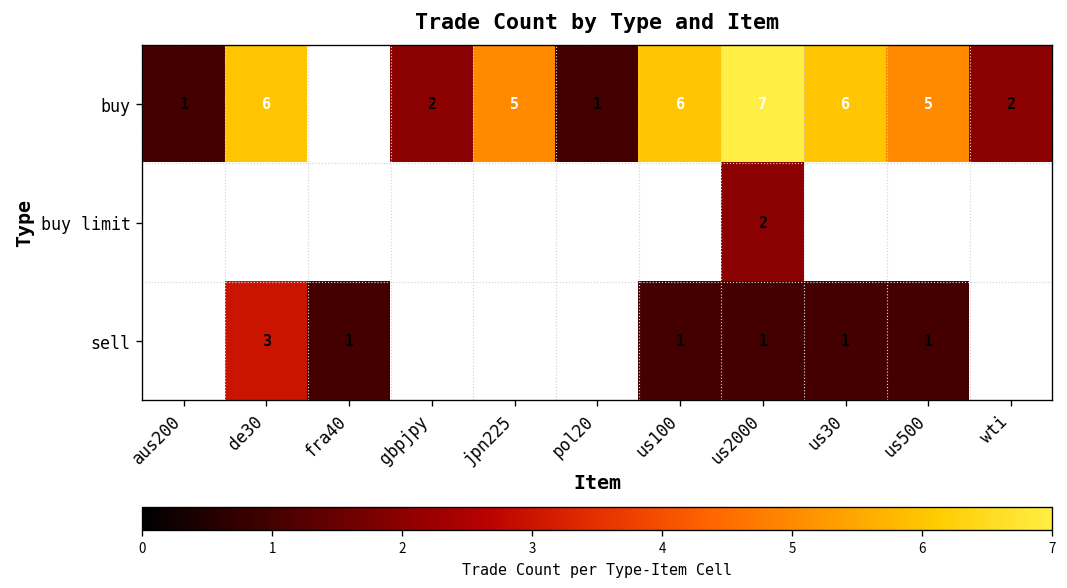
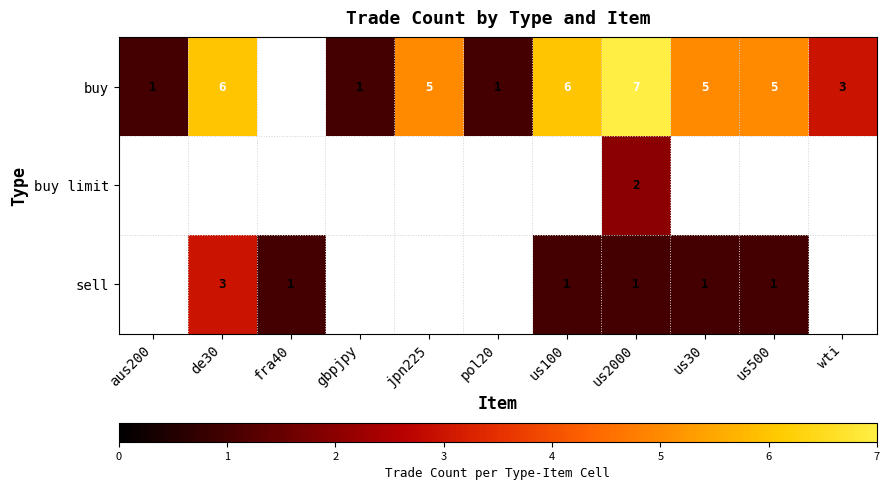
  {
    "buy": {
      "aus200": 1,
      "de30": 6,
-     "gbpjpy": 2,
+     "gbpjpy": 1,
      "jpn225": 5,
      "pol20": 1,
      "us100": 6,
      "us2000": 7,
-     "us30": 6,
+     "us30": 5,
      "us500": 5,
-     "wti": 2
+     "wti": 3
    },
    "buy limit": {
      "us2000": 2
    },
    "sell": {
      "de30": 3,
      "fra40": 1,
      "us100": 1,
      "us2000": 1,
      "us30": 1,
      "us500": 1
    }
  }
